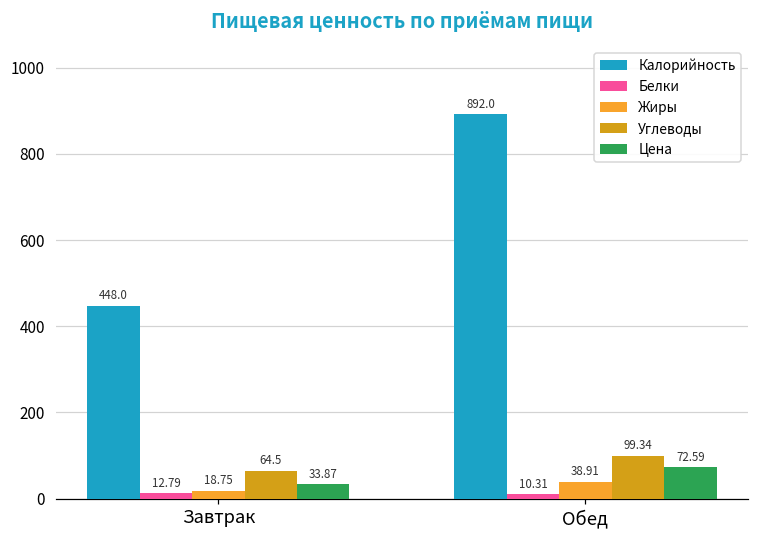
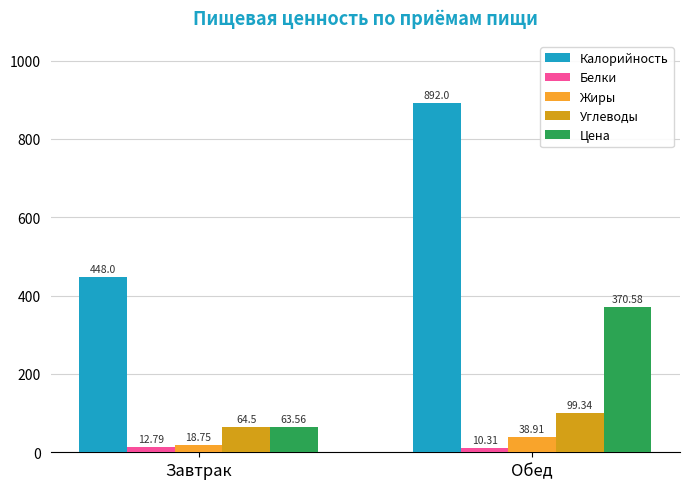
  {
    "Калорийность": {
      "Завтрак": 448.0,
      "Обед": 892.0
    },
    "Белки": {
      "Завтрак": 12.79,
      "Обед": 10.31
    },
    "Цена": {
-     "Завтрак": 33.87,
-     "Обед": 72.59
+     "Завтрак": 63.56,
+     "Обед": 370.58
    }
  }
